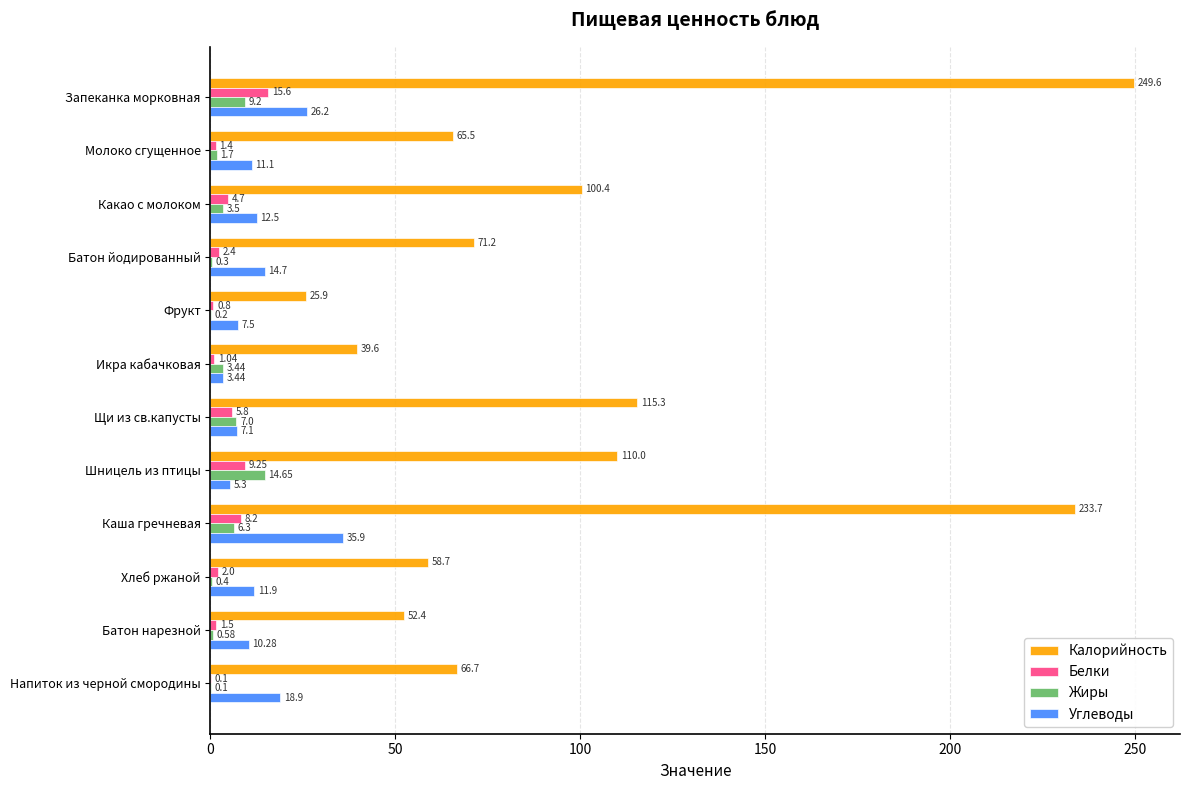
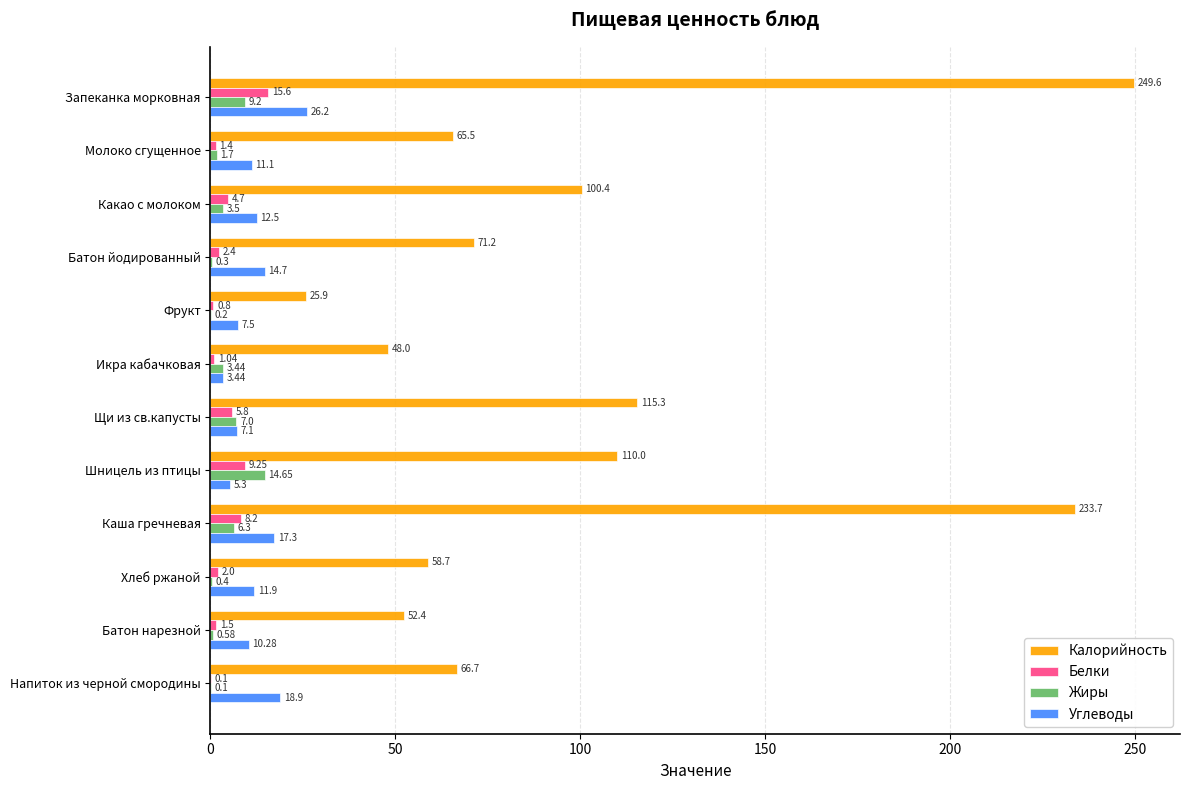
  {
    "Калорийность": {
      "Запеканка морковная": 249.6,
      "Молоко сгущенное": 65.5,
      "Какао с молоком": 100.4,
      "Батон йодированный": 71.2,
      "Фрукт": 25.9,
-     "Икра кабачковая": 39.6,
+     "Икра кабачковая": 48.0,
      "Щи из св.капусты": 115.3,
      "Шницель из птицы": 110.0,
      "Каша гречневая": 233.7,
      "Хлеб ржаной": 58.7,
      "Батон нарезной": 52.4,
      "Напиток из черной смородины": 66.7
    },
    "Белки": {
      "Запеканка морковная": 15.6,
      "Молоко сгущенное": 1.4,
      "Какао с молоком": 4.7,
      "Батон йодированный": 2.4,
      "Фрукт": 0.8,
      "Икра кабачковая": 1.04,
      "Щи из св.капусты": 5.8,
      "Шницель из птицы": 9.25,
      "Каша гречневая": 8.2,
      "Хлеб ржаной": 2.0,
      "Батон нарезной": 1.5,
      "Напиток из черной смородины": 0.1
    },
    "Жиры": {
      "Запеканка морковная": 9.2,
      "Молоко сгущенное": 1.7,
      "Какао с молоком": 3.5,
      "Батон йодированный": 0.3,
      "Фрукт": 0.2,
      "Икра кабачковая": 3.44,
      "Щи из св.капусты": 7.0,
      "Шницель из птицы": 14.65,
      "Каша гречневая": 6.3,
      "Хлеб ржаной": 0.4,
      "Батон нарезной": 0.58,
      "Напиток из черной смородины": 0.1
    },
    "Углеводы": {
      "Запеканка морковная": 26.2,
      "Молоко сгущенное": 11.1,
      "Какао с молоком": 12.5,
      "Батон йодированный": 14.7,
      "Фрукт": 7.5,
      "Икра кабачковая": 3.44,
      "Щи из св.капусты": 7.1,
      "Шницель из птицы": 5.3,
-     "Каша гречневая": 35.9,
+     "Каша гречневая": 17.3,
      "Хлеб ржаной": 11.9,
      "Батон нарезной": 10.28,
      "Напиток из черной смородины": 18.9
    }
  }
